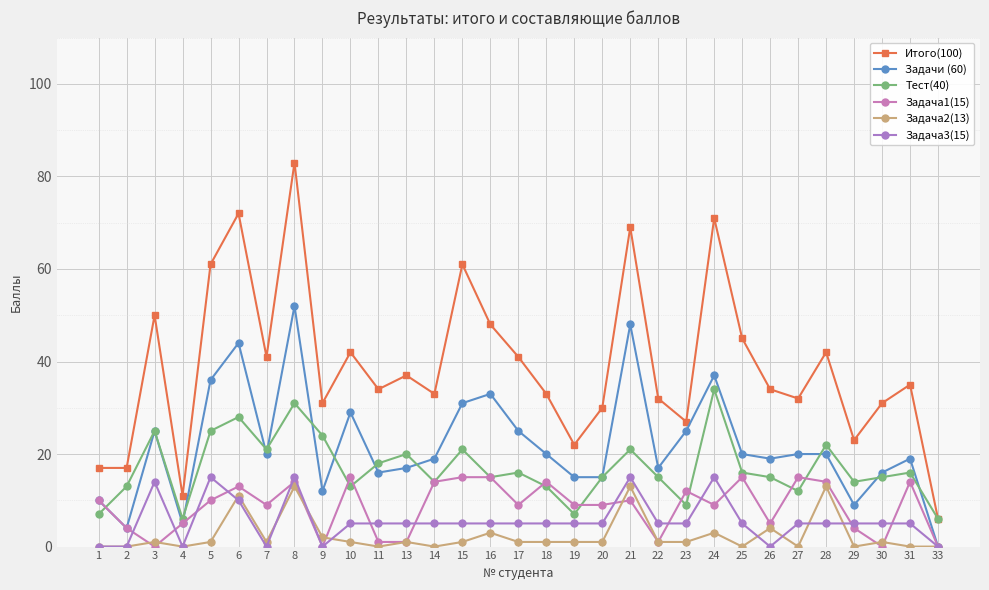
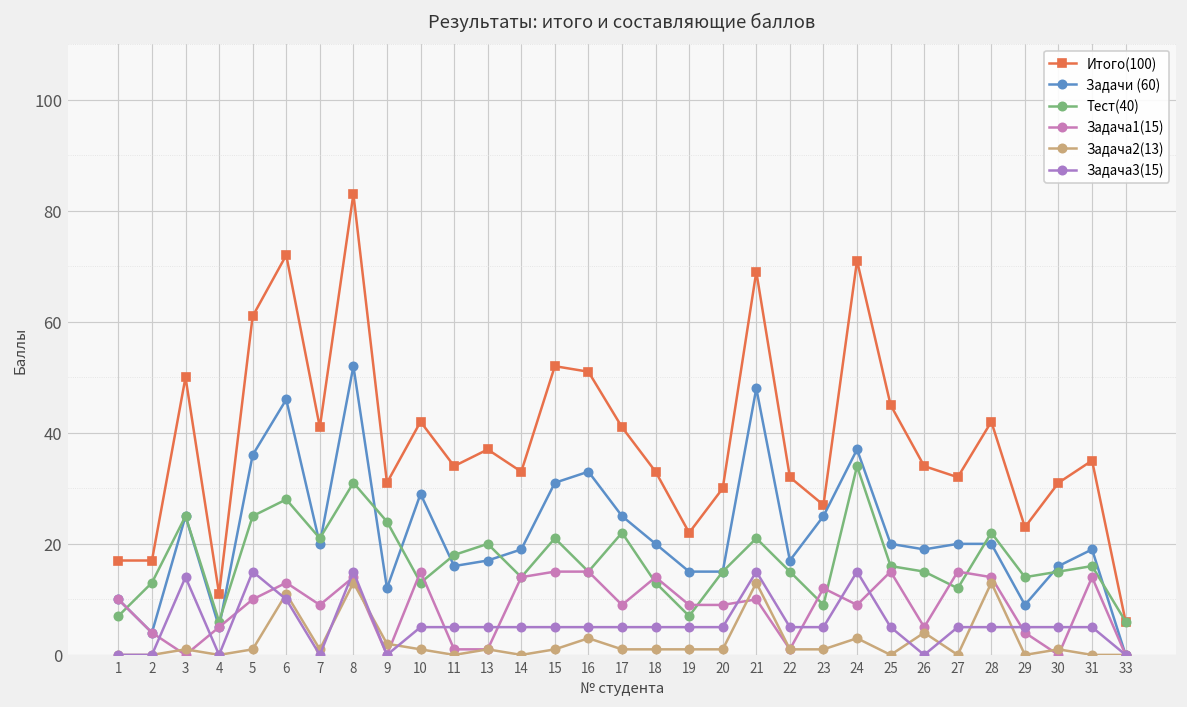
  {
    "Итого(100)": {
      "1": 17,
      "2": 17,
      "3": 50,
      "4": 11,
      "5": 61,
      "6": 72,
      "7": 41,
      "8": 83,
      "9": 31,
      "10": 42,
      "11": 34,
      "13": 37,
      "14": 33,
-     "15": 61,
-     "16": 48,
+     "15": 52,
+     "16": 51,
      "17": 41,
      "18": 33,
      "19": 22,
      "20": 30,
      "21": 69,
      "22": 32,
      "23": 27,
      "24": 71,
      "25": 45,
      "26": 34,
      "27": 32,
      "28": 42,
      "29": 23,
      "30": 31,
      "31": 35
    },
    "Задачи (60)": {
      "5": 36,
-     "6": 44,
+     "6": 46,
      "7": 20,
      "8": 52,
      "9": 12,
      "10": 29,
      "11": 16,
      "13": 17,
      "14": 19,
      "15": 31,
      "16": 33,
      "17": 25,
      "18": 20,
      "19": 15,
      "21": 48,
      "22": 17,
      "23": 25,
      "24": 37,
      "25": 20,
      "26": 19,
      "27": 20,
      "28": 20,
      "29": 9,
      "30": 16,
      "31": 19
    },
    "Тест(40)": {
      "1": 7,
      "2": 13,
      "4": 6,
      "5": 25,
      "6": 28,
      "7": 21,
      "8": 31,
      "9": 24,
      "10": 13,
      "11": 18,
      "13": 20,
      "15": 21,
-     "17": 16,
+     "17": 22,
      "18": 13,
      "19": 7,
      "21": 21,
      "22": 15,
      "23": 9,
      "24": 34,
      "25": 16,
      "26": 15,
      "27": 12,
      "28": 22,
      "29": 14,
      "30": 15,
      "31": 16
    },
    "Задача2(13)": {
      "3": 1,
      "5": 1,
      "6": 11,
      "7": 1,
      "8": 13,
      "9": 2,
      "10": 1,
      "11": 0,
      "14": 0,
      "15": 1,
      "16": 3,
      "17": 1,
      "18": 1,
      "19": 1,
      "20": 1,
      "21": 13,
      "23": 1,
      "24": 3,
      "25": 0,
      "26": 4,
      "27": 0,
      "28": 13,
      "29": 0,
      "30": 1,
      "31": 0
    }
  }
